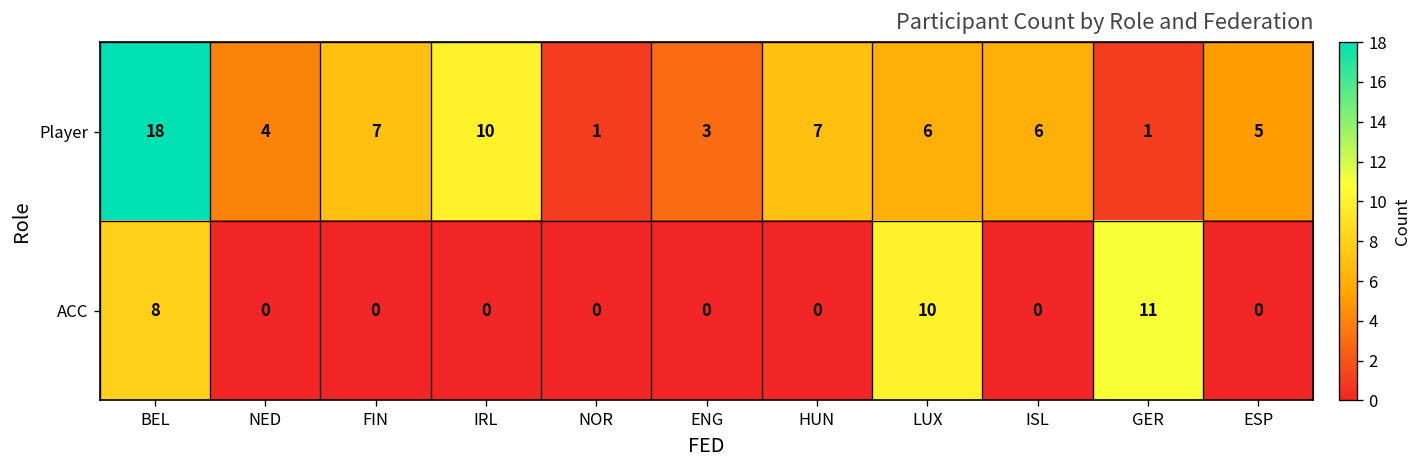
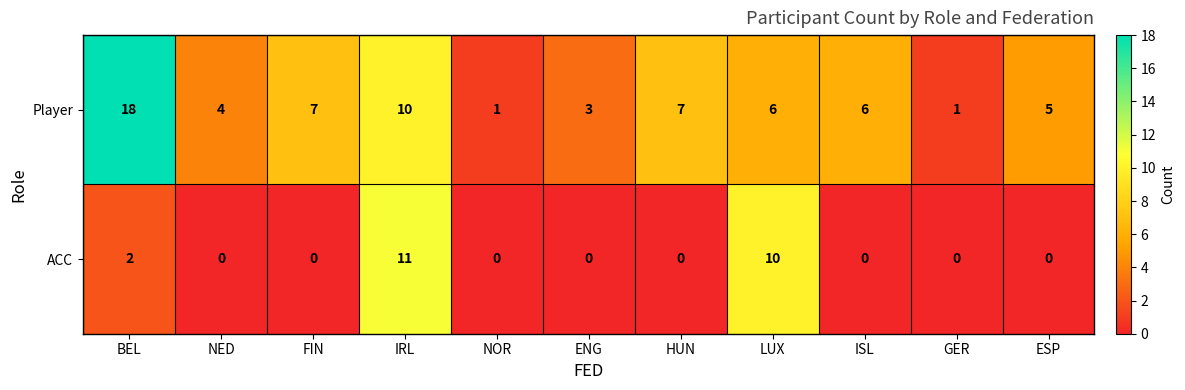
  {
    "Player": {
      "BEL": 18,
      "NED": 4,
      "FIN": 7,
      "IRL": 10,
      "NOR": 1,
      "ENG": 3,
      "HUN": 7,
      "LUX": 6,
      "ISL": 6,
      "GER": 1,
      "ESP": 5
    },
    "ACC": {
-     "BEL": 8,
+     "BEL": 2,
      "NED": 0,
      "FIN": 0,
-     "IRL": 0,
+     "IRL": 11,
      "NOR": 0,
      "ENG": 0,
      "HUN": 0,
      "LUX": 10,
      "ISL": 0,
-     "GER": 11,
+     "GER": 0,
      "ESP": 0
    }
  }
